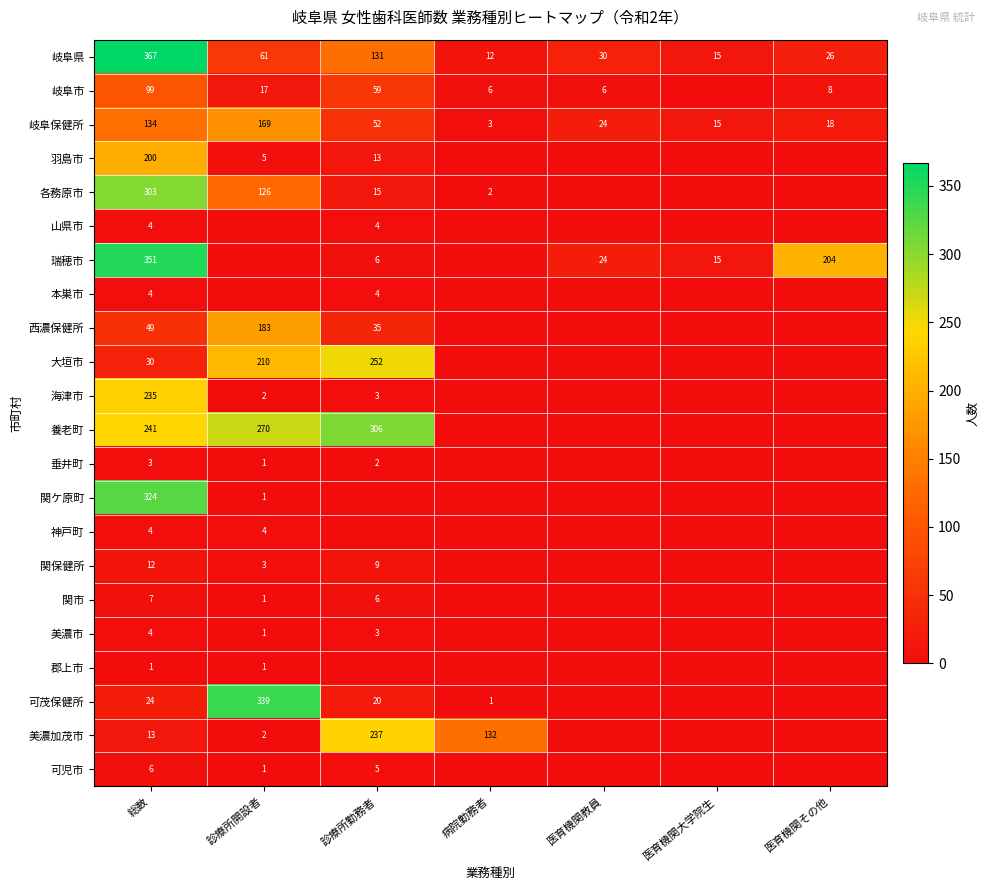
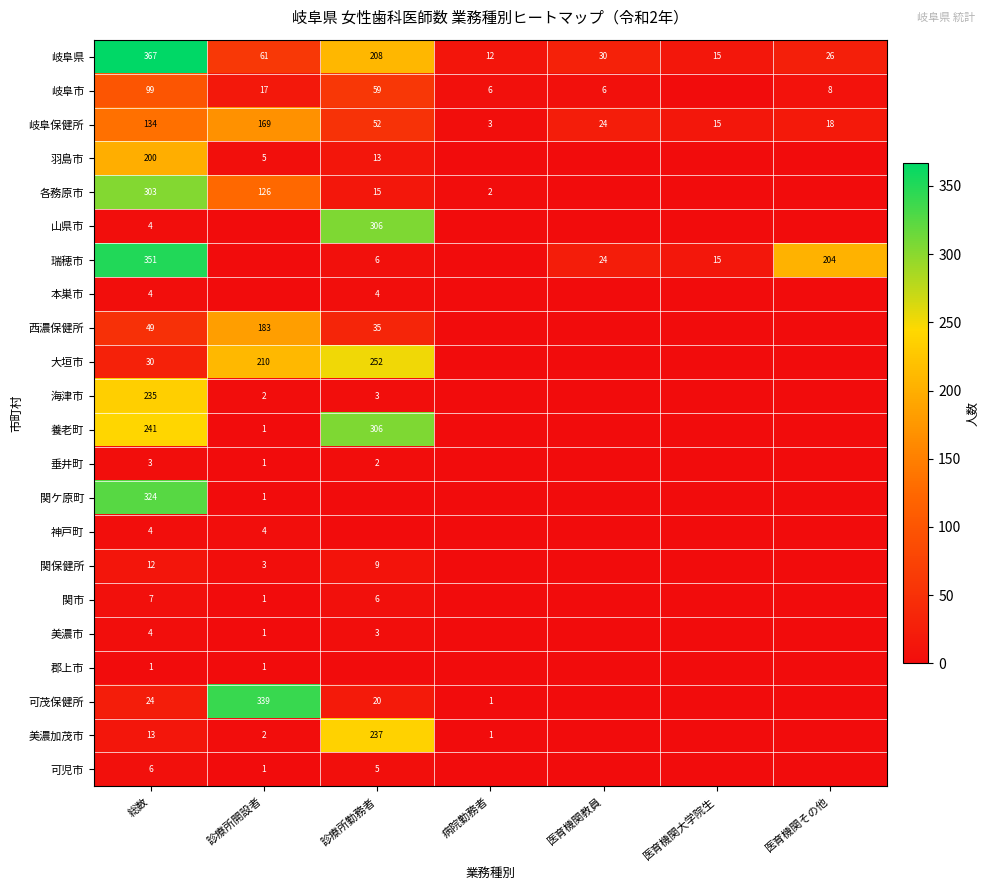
  {
    "岐阜県": {
      "総数": 367,
      "診療所開設者": 61,
-     "診療所勤務者": 131,
+     "診療所勤務者": 208,
      "病院勤務者": 12,
      "医育機関教員": 30,
      "医育機関大学院生": 15,
      "医育機関その他": 26
    },
    "岐阜市": {
      "総数": 99,
      "診療所開設者": 17,
      "診療所勤務者": 59,
      "病院勤務者": 6,
      "医育機関教員": 6,
      "医育機関その他": 8
    },
    "岐阜保健所": {
      "総数": 134,
      "診療所開設者": 169,
      "診療所勤務者": 52,
      "病院勤務者": 3,
      "医育機関教員": 24,
      "医育機関大学院生": 15,
      "医育機関その他": 18
    },
    "羽島市": {
      "総数": 200,
      "診療所開設者": 5,
      "診療所勤務者": 13
    },
    "各務原市": {
      "総数": 303,
      "診療所開設者": 126,
      "診療所勤務者": 15,
      "病院勤務者": 2
    },
    "山県市": {
      "総数": 4,
-     "診療所勤務者": 4
+     "診療所勤務者": 306
    },
    "瑞穂市": {
      "総数": 351,
      "診療所勤務者": 6,
      "医育機関教員": 24,
      "医育機関大学院生": 15,
      "医育機関その他": 204
    },
    "本巣市": {
      "総数": 4,
      "診療所勤務者": 4
    },
    "西濃保健所": {
      "総数": 49,
      "診療所開設者": 183,
      "診療所勤務者": 35
    },
    "大垣市": {
      "総数": 30,
      "診療所開設者": 210,
      "診療所勤務者": 252
    },
    "海津市": {
      "総数": 235,
      "診療所開設者": 2,
      "診療所勤務者": 3
    },
    "養老町": {
      "総数": 241,
-     "診療所開設者": 270,
+     "診療所開設者": 1,
      "診療所勤務者": 306
    },
    "垂井町": {
      "総数": 3,
      "診療所開設者": 1,
      "診療所勤務者": 2
    },
    "関ケ原町": {
      "総数": 324,
      "診療所開設者": 1
    },
    "神戸町": {
      "総数": 4,
      "診療所開設者": 4
    },
    "関保健所": {
      "総数": 12,
      "診療所開設者": 3,
      "診療所勤務者": 9
    },
    "関市": {
      "総数": 7,
      "診療所開設者": 1,
      "診療所勤務者": 6
    },
    "美濃市": {
      "総数": 4,
      "診療所開設者": 1,
      "診療所勤務者": 3
    },
    "郡上市": {
      "総数": 1,
      "診療所開設者": 1
    },
    "可茂保健所": {
      "総数": 24,
      "診療所開設者": 339,
      "診療所勤務者": 20,
      "病院勤務者": 1
    },
    "美濃加茂市": {
      "総数": 13,
      "診療所開設者": 2,
      "診療所勤務者": 237,
-     "病院勤務者": 132
+     "病院勤務者": 1
    },
    "可児市": {
      "総数": 6,
      "診療所開設者": 1,
      "診療所勤務者": 5
    }
  }
